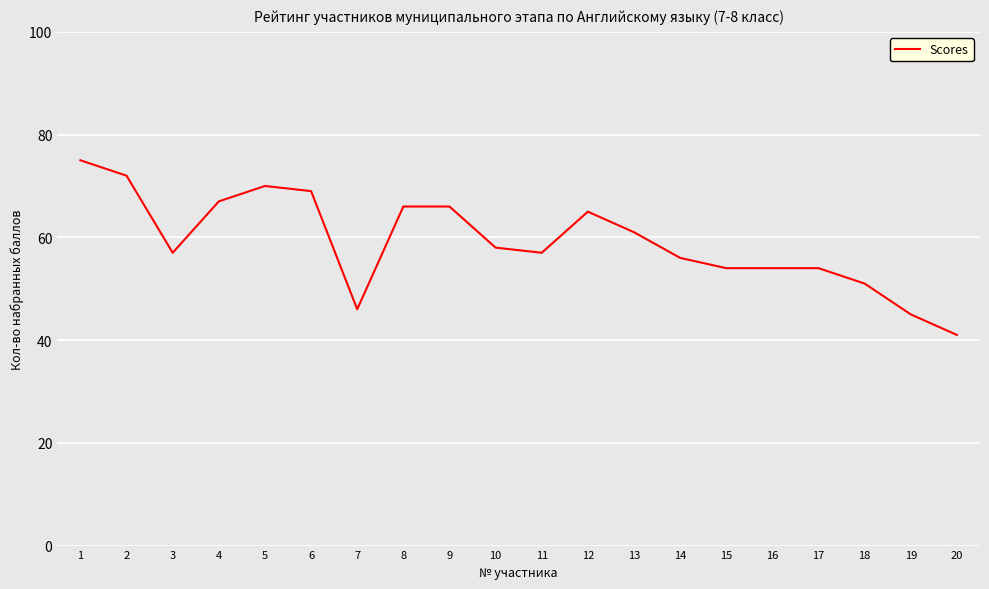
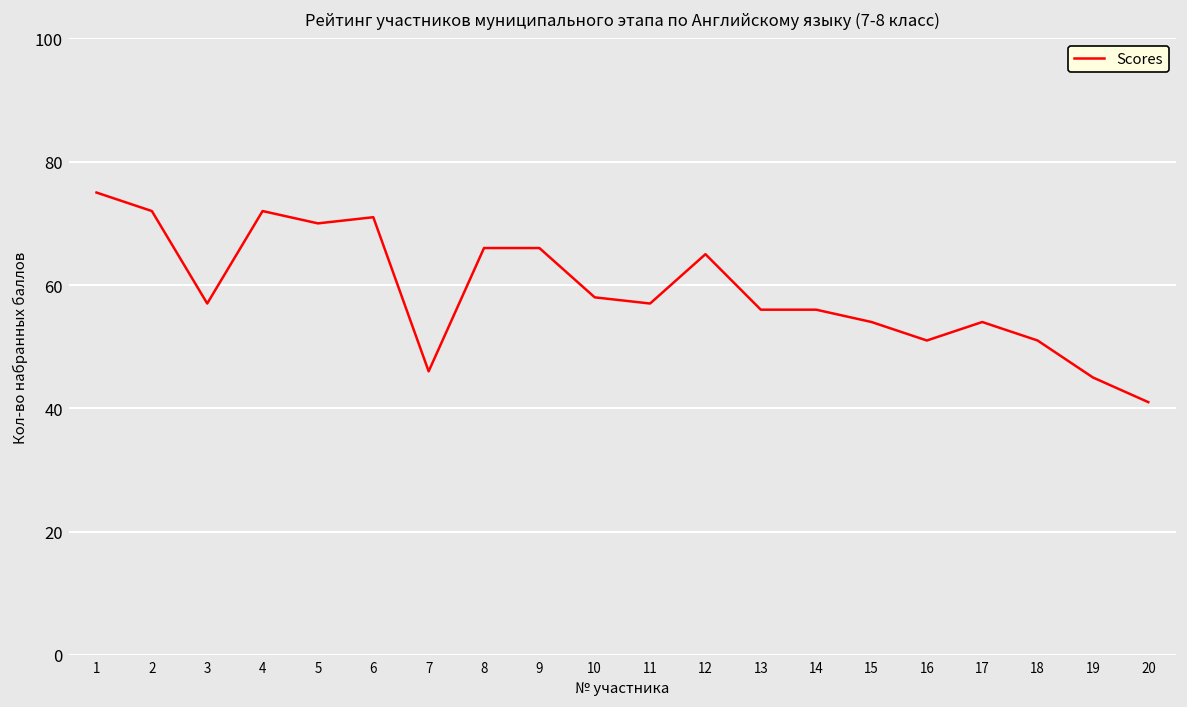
  {
    "1": 75,
    "2": 72,
    "3": 57,
-   "4": 67,
+   "4": 72,
    "5": 70,
-   "6": 69,
+   "6": 71,
    "7": 46,
    "8": 66,
    "9": 66,
    "10": 58,
    "11": 57,
    "12": 65,
-   "13": 61,
+   "13": 56,
    "14": 56,
    "15": 54,
-   "16": 54,
+   "16": 51,
    "17": 54,
    "18": 51,
    "19": 45,
    "20": 41
  }
